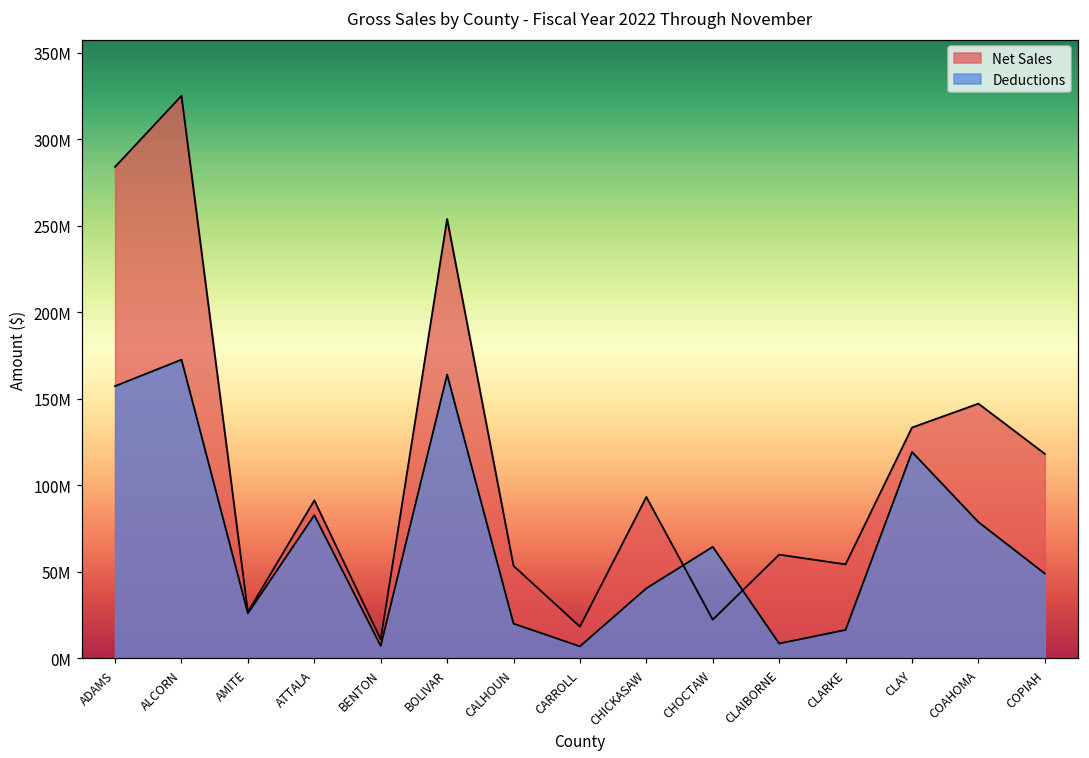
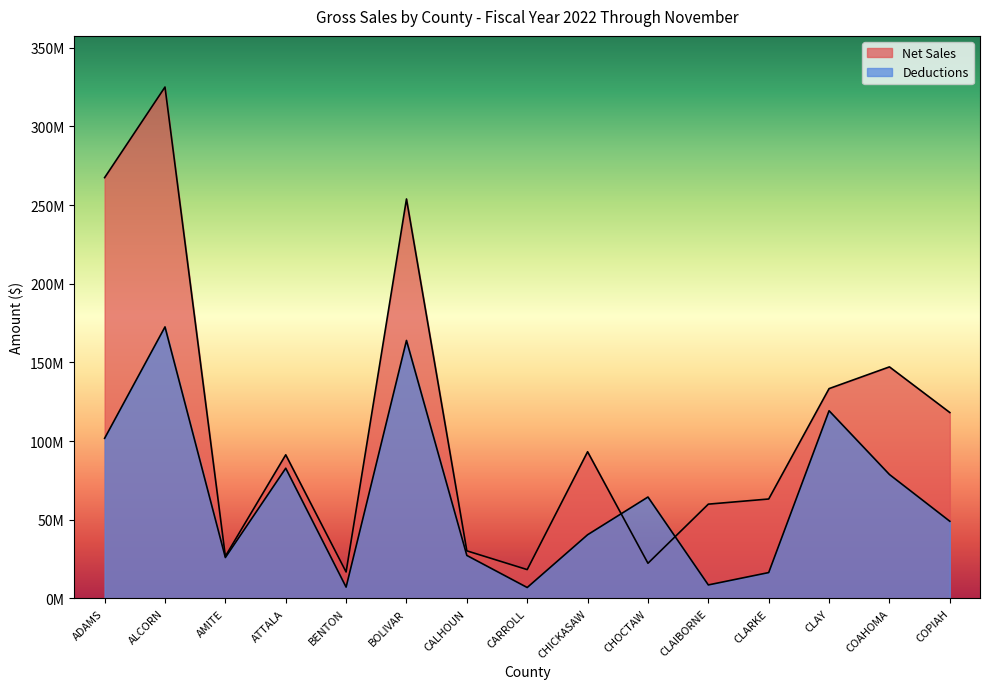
  {
    "Net Sales": {
-     "ADAMS": 284000000,
+     "ADAMS": 267000000,
      "ALCORN": 325000000,
      "ATTALA": 91000000,
-     "BENTON": 11000000,
+     "BENTON": 17000000,
      "BOLIVAR": 254000000,
-     "CALHOUN": 53000000,
+     "CALHOUN": 30000000,
      "CARROLL": 18000000,
      "CHICKASAW": 93000000,
      "CHOCTAW": 22000000,
      "CLAIBORNE": 60000000,
-     "CLARKE": 54000000,
+     "CLARKE": 63000000,
      "CLAY": 133000000,
      "COAHOMA": 147000000,
      "COPIAH": 118000000
    },
    "Deductions": {
-     "ADAMS": 157000000,
+     "ADAMS": 102000000,
      "ALCORN": 173000000,
      "ATTALA": 83000000,
      "BENTON": 7000000,
      "BOLIVAR": 164000000,
-     "CALHOUN": 20000000,
+     "CALHOUN": 27000000,
      "CARROLL": 7000000,
      "CHICKASAW": 40000000,
      "CHOCTAW": 64000000,
      "CLAIBORNE": 9000000,
      "CLARKE": 16000000,
      "CLAY": 119000000,
      "COAHOMA": 79000000,
      "COPIAH": 49000000
    }
  }
